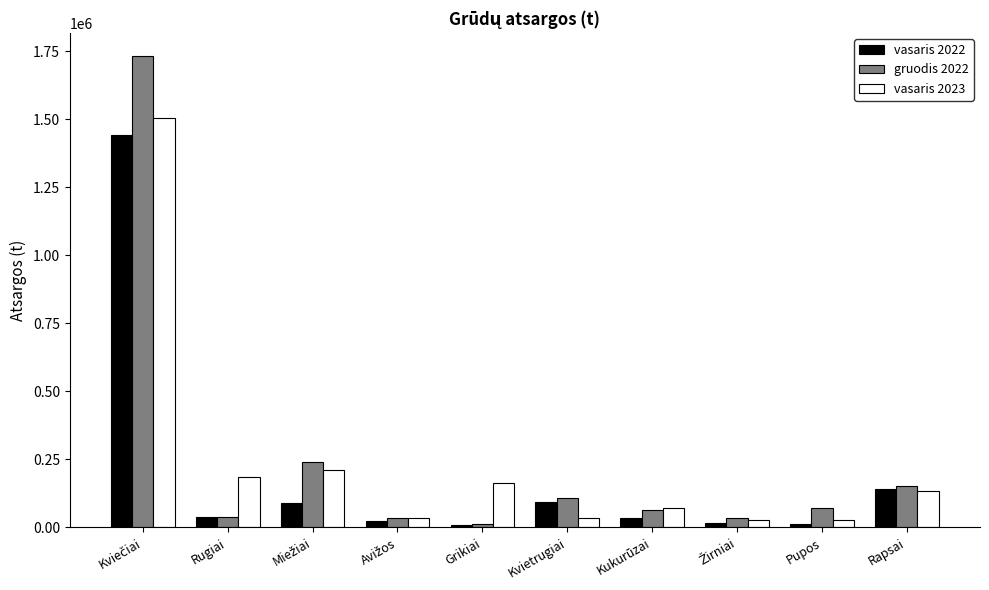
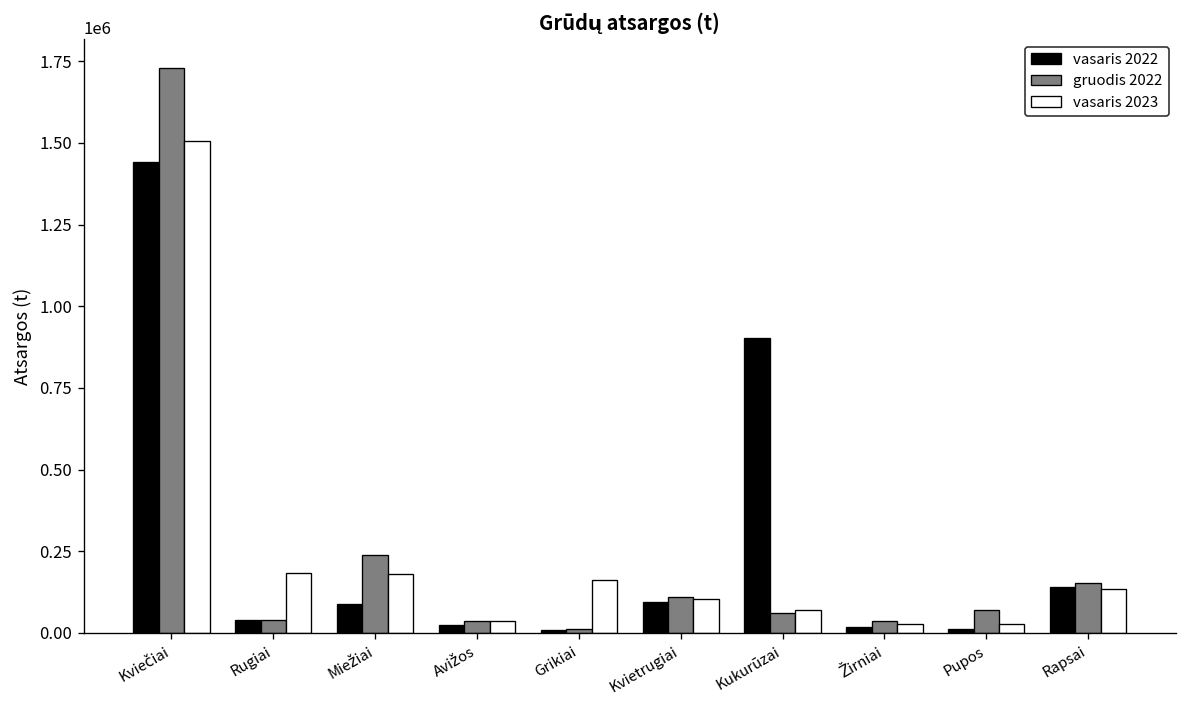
  {
    "vasaris 2022": {
      "Kviečiai": 1440000,
      "Rugiai": 40000,
      "Miežiai": 90000,
      "Avižos": 20000,
      "Grikiai": 10000,
      "Kvietrugiai": 90000,
-     "Kukurūzai": 40000,
+     "Kukurūzai": 900000,
      "Žirniai": 20000,
      "Pupos": 10000,
      "Rapsai": 140000
    },
    "gruodis 2022": {
      "Kviečiai": 1730000,
      "Rugiai": 40000,
      "Miežiai": 240000,
      "Avižos": 40000,
      "Grikiai": 10000,
      "Kvietrugiai": 110000,
      "Kukurūzai": 60000,
      "Žirniai": 40000,
      "Pupos": 70000,
      "Rapsai": 150000
    },
    "vasaris 2023": {
      "Kviečiai": 1500000,
      "Rugiai": 180000,
-     "Miežiai": 210000,
+     "Miežiai": 180000,
      "Avižos": 40000,
      "Grikiai": 160000,
-     "Kvietrugiai": 30000,
+     "Kvietrugiai": 110000,
      "Kukurūzai": 70000,
      "Žirniai": 30000,
      "Pupos": 30000,
      "Rapsai": 140000
    }
  }
